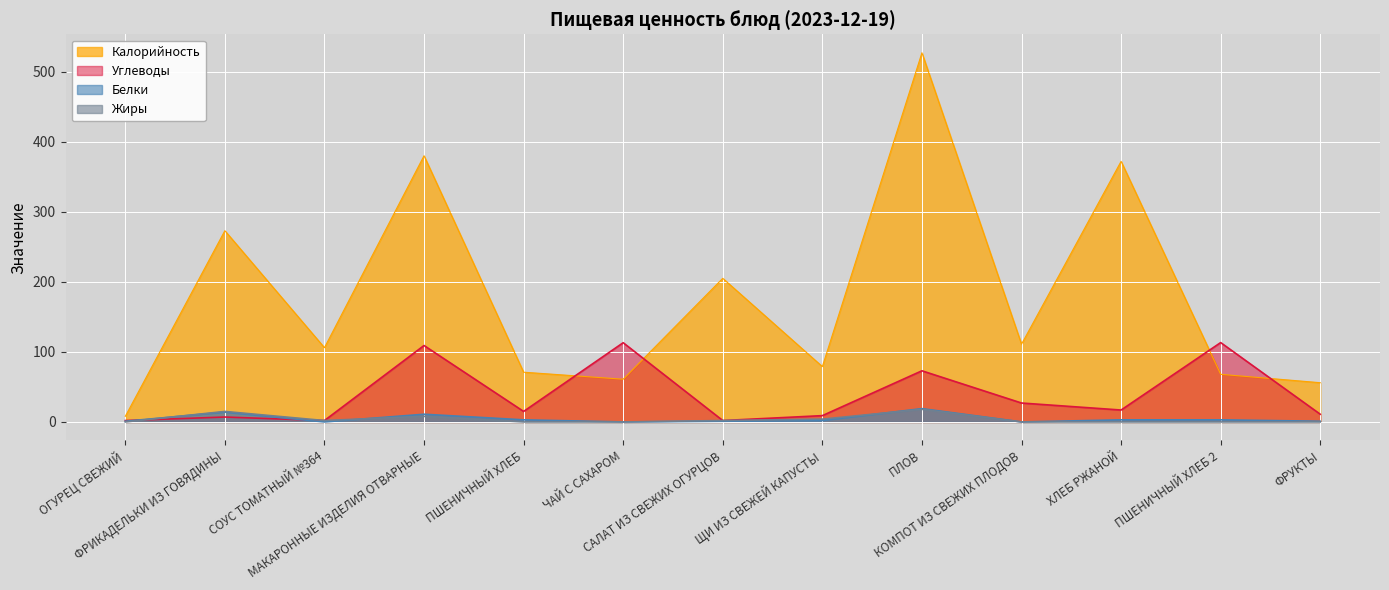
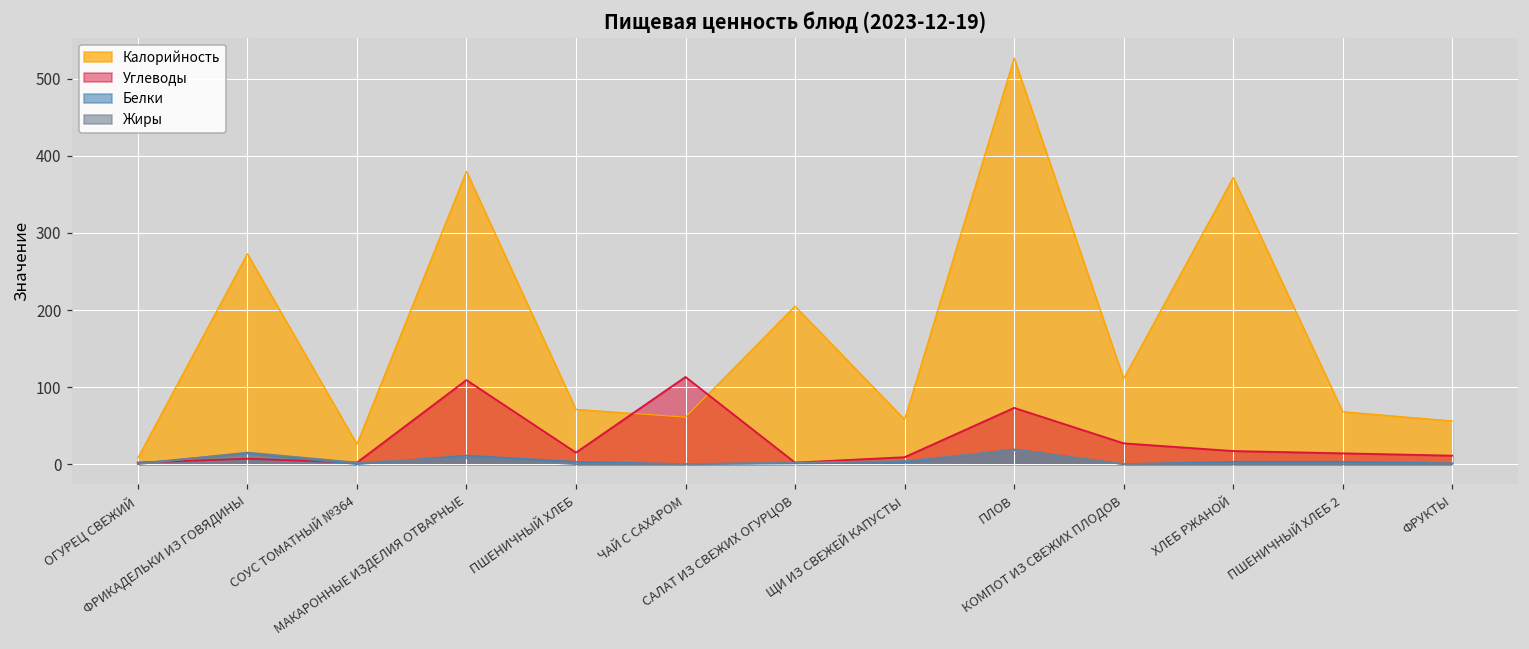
  {
    "Калорийность": {
      "ОГУРЕЦ СВЕЖИЙ": 10,
      "ФРИКАДЕЛЬКИ ИЗ ГОВЯДИНЫ": 270,
-     "СОУС ТОМАТНЫЙ №364": 110,
+     "СОУС ТОМАТНЫЙ №364": 30,
      "МАКАРОННЫЕ ИЗДЕЛИЯ ОТВАРНЫЕ": 380,
      "ПШЕНИЧНЫЙ ХЛЕБ": 70,
      "ЧАЙ С САХАРОМ": 60,
      "САЛАТ ИЗ СВЕЖИХ ОГУРЦОВ": 210,
-     "ЩИ ИЗ СВЕЖЕЙ КАПУСТЫ": 80,
+     "ЩИ ИЗ СВЕЖЕЙ КАПУСТЫ": 60,
      "ПЛОВ": 530,
      "КОМПОТ ИЗ СВЕЖИХ ПЛОДОВ": 110,
      "ХЛЕБ РЖАНОЙ": 370,
      "ПШЕНИЧНЫЙ ХЛЕБ 2": 70,
      "ФРУКТЫ": 60
    },
    "Углеводы": {
      "ФРИКАДЕЛЬКИ ИЗ ГОВЯДИНЫ": 10,
      "МАКАРОННЫЕ ИЗДЕЛИЯ ОТВАРНЫЕ": 110,
      "ПШЕНИЧНЫЙ ХЛЕБ": 20,
      "ЧАЙ С САХАРОМ": 110,
      "ЩИ ИЗ СВЕЖЕЙ КАПУСТЫ": 10,
      "ПЛОВ": 70,
      "КОМПОТ ИЗ СВЕЖИХ ПЛОДОВ": 30,
      "ХЛЕБ РЖАНОЙ": 20,
-     "ПШЕНИЧНЫЙ ХЛЕБ 2": 110,
+     "ПШЕНИЧНЫЙ ХЛЕБ 2": 10,
      "ФРУКТЫ": 10
    }
  }
